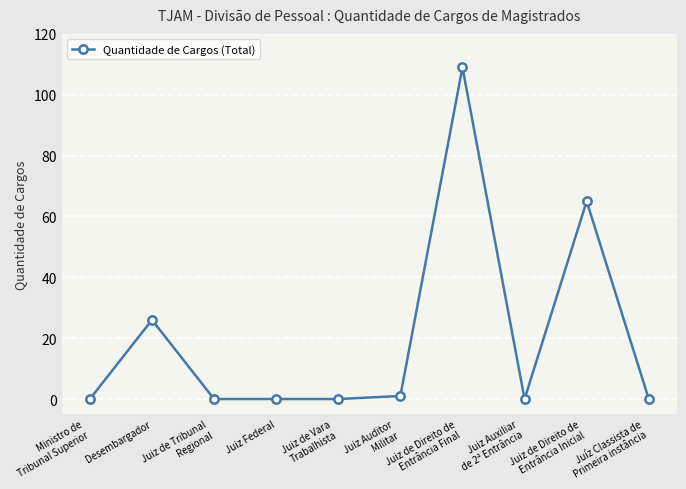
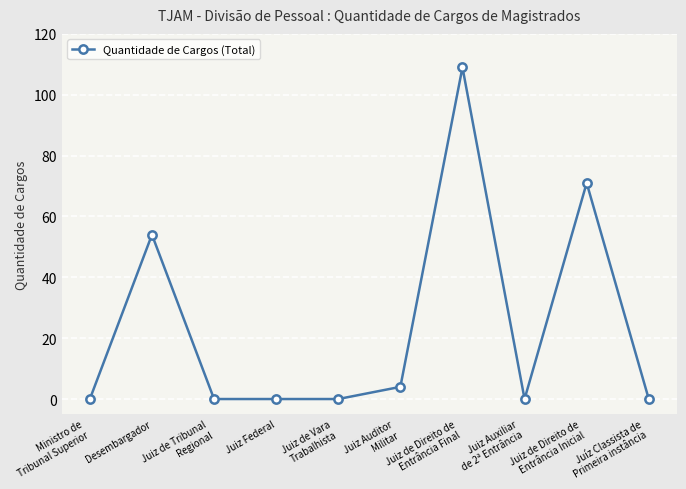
  {
    "Ministro de Tribunal Superior": 0,
-   "Desembargador": 26,
+   "Desembargador": 54,
    "Juiz de Tribunal Regional": 0,
    "Juiz Federal": 0,
    "Juiz de Vara Trabalhista": 0,
-   "Juiz Auditor Militar": 1,
+   "Juiz Auditor Militar": 4,
    "Juiz de Direito de Entrância Final": 109,
    "Juiz Auxiliar de 2ª Entrância": 0,
-   "Juiz de Direito de Entrância Inicial": 65,
+   "Juiz de Direito de Entrância Inicial": 71,
    "Juíz Classista de Primeira instância": 0
  }
